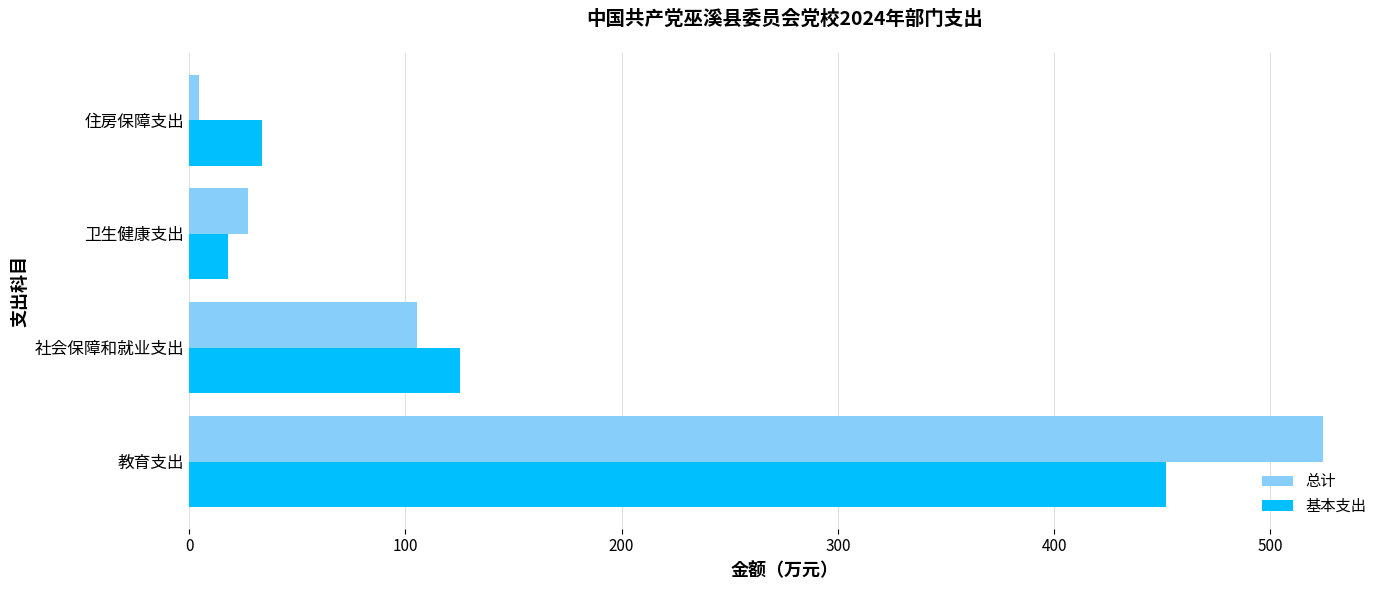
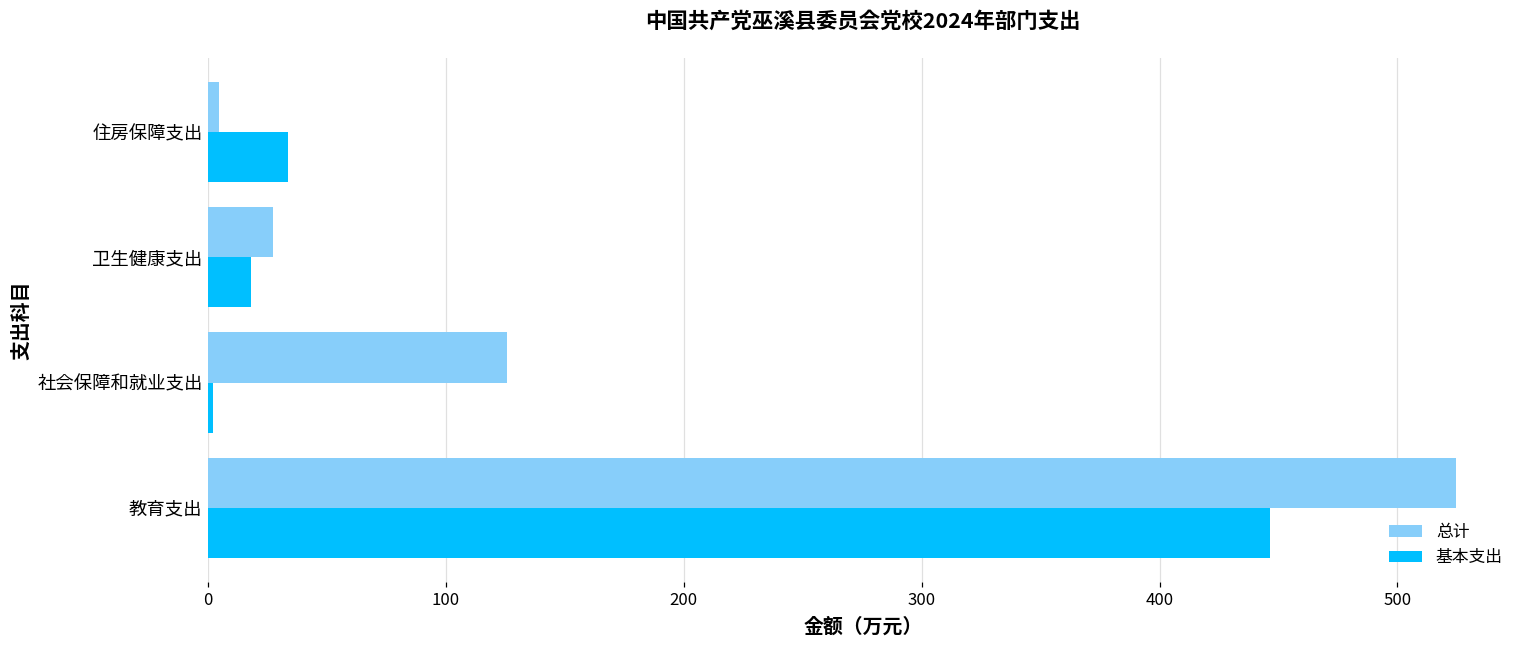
  {
    "总计": {
      "住房保障支出": 5,
      "卫生健康支出": 27,
-     "社会保障和就业支出": 105,
+     "社会保障和就业支出": 126,
      "教育支出": 524
    },
    "基本支出": {
      "住房保障支出": 34,
      "卫生健康支出": 18,
-     "社会保障和就业支出": 126,
-     "教育支出": 452
+     "社会保障和就业支出": 2,
+     "教育支出": 447
    }
  }
